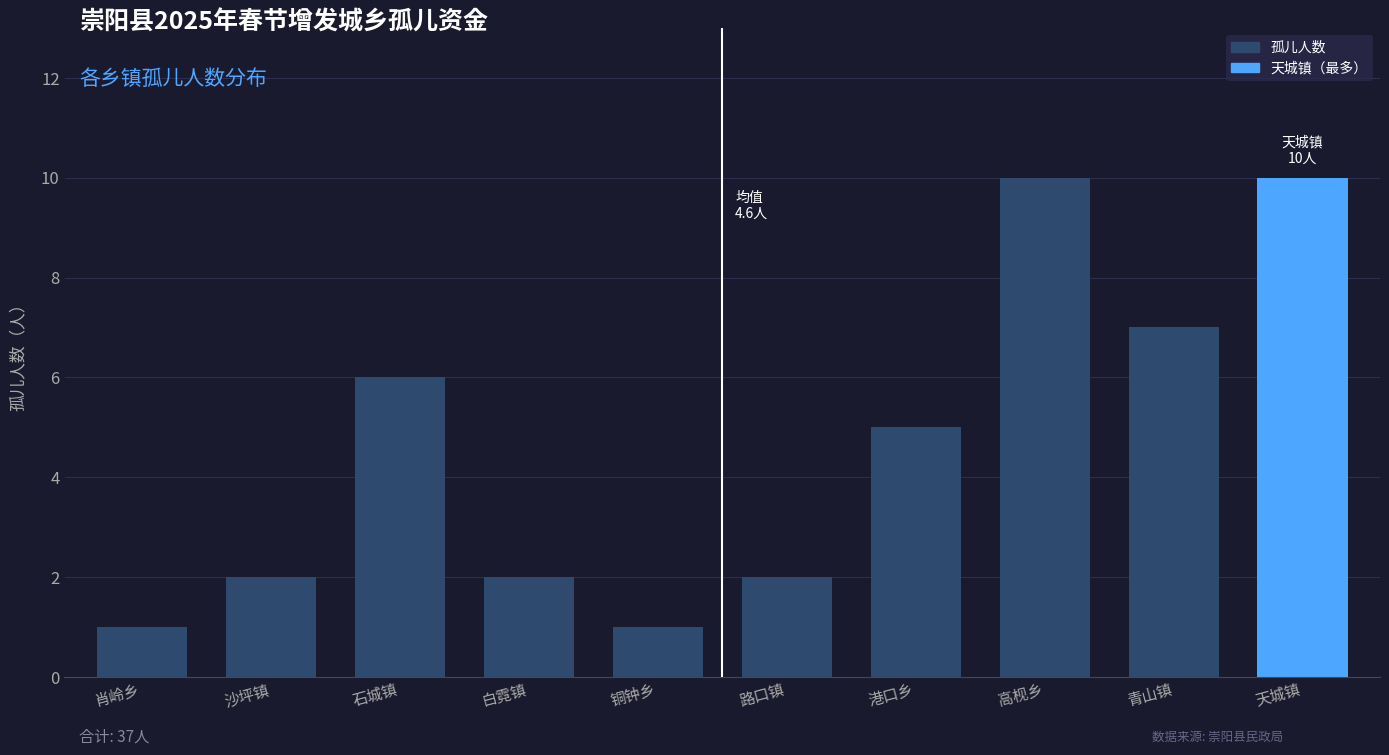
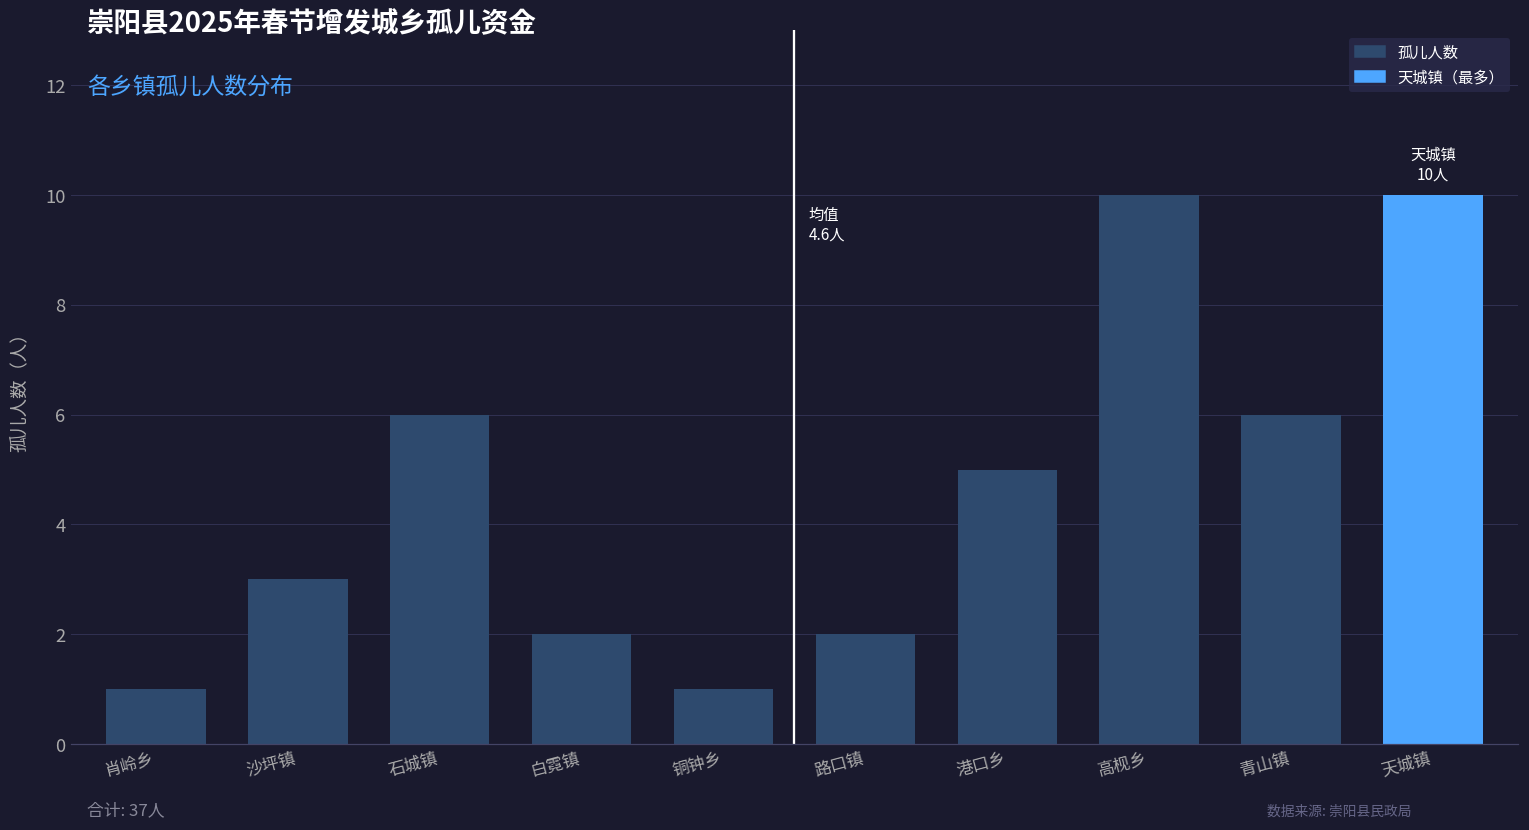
  {
    "肖岭乡": 1,
-   "沙坪镇": 2,
+   "沙坪镇": 3,
    "石城镇": 6,
    "白霓镇": 2,
    "铜钟乡": 1,
    "路口镇": 2,
    "港口乡": 5,
    "高枧乡": 10,
-   "青山镇": 7
+   "青山镇": 6
  }
